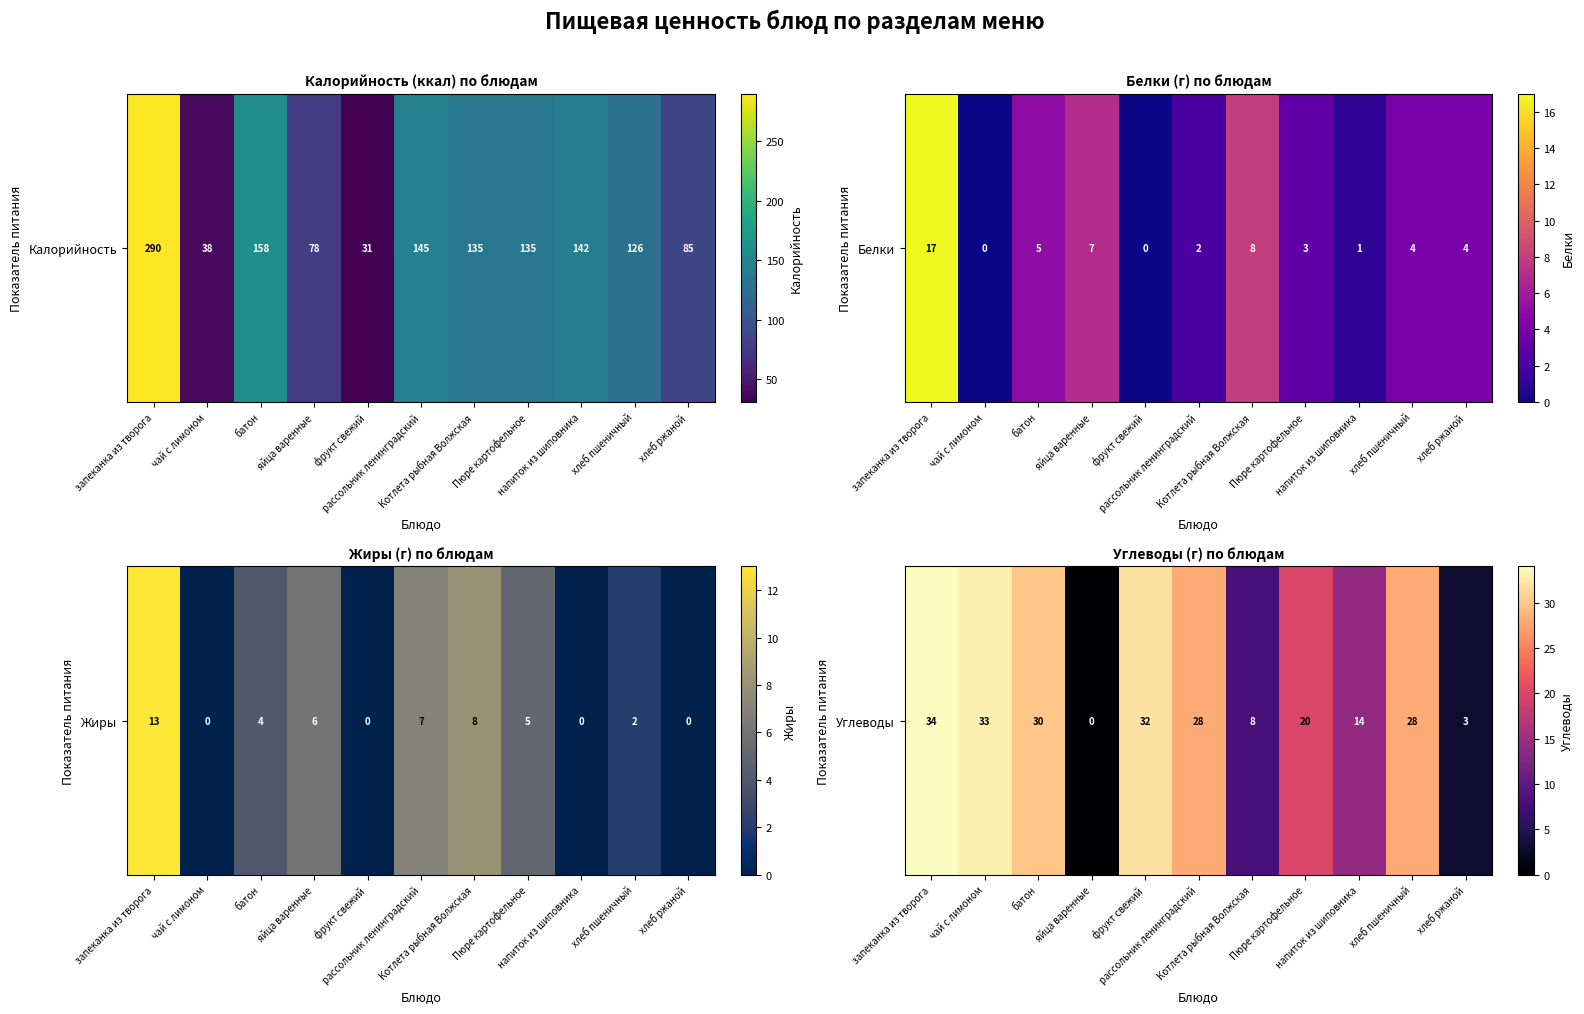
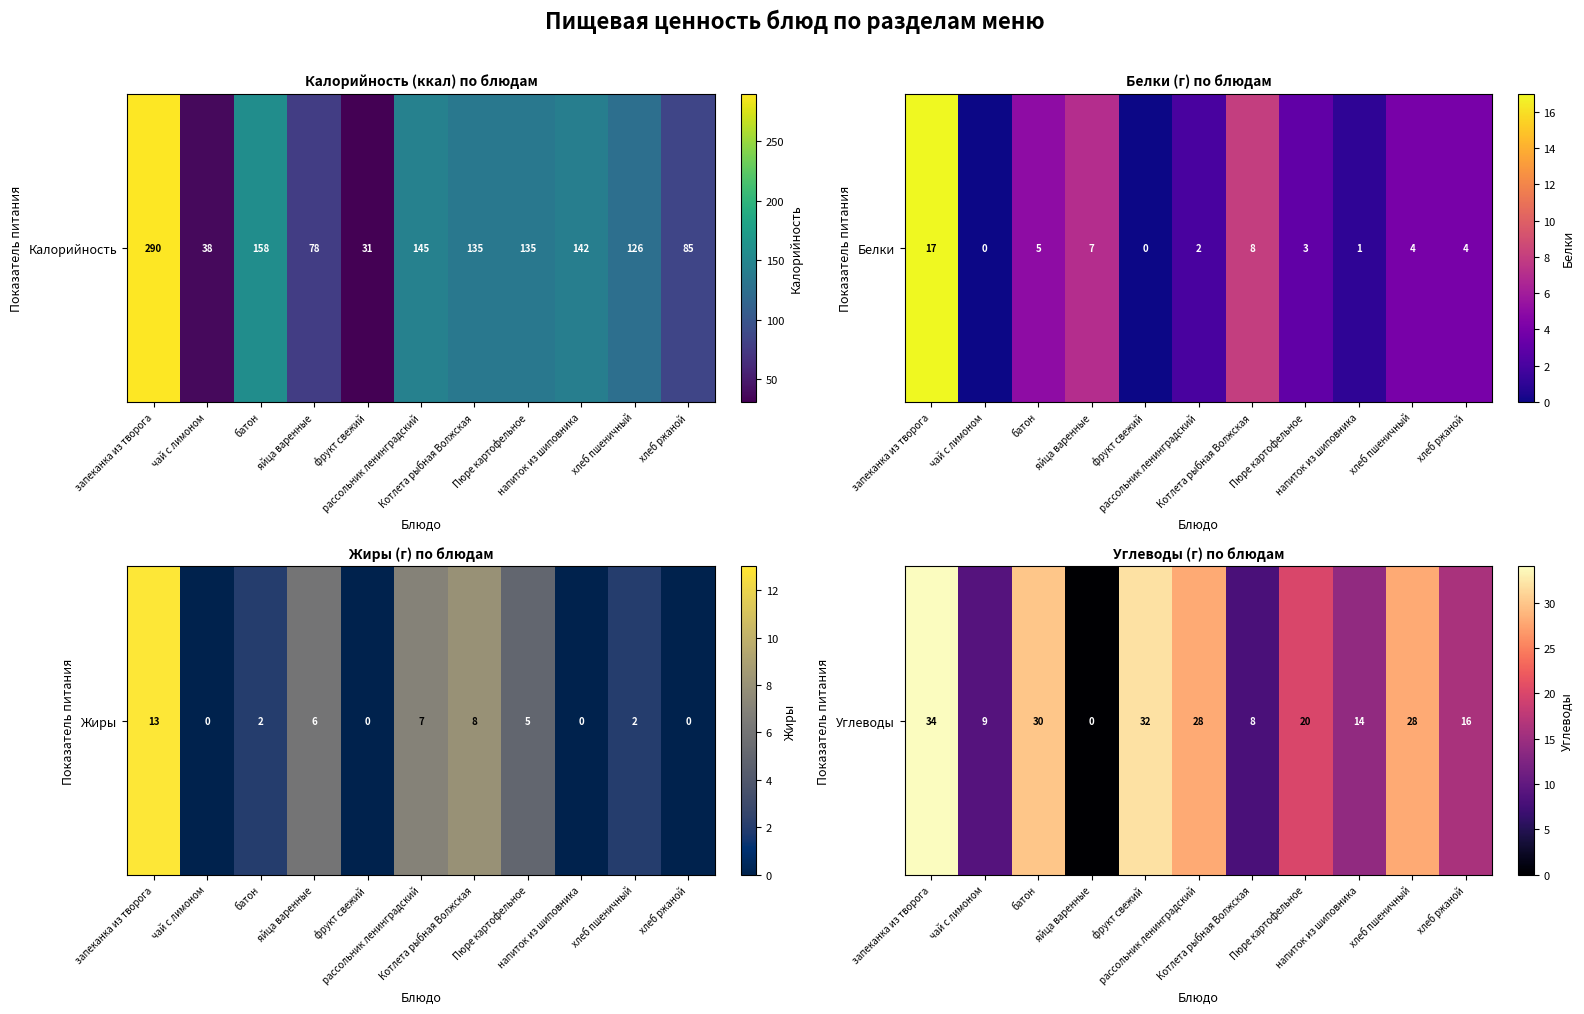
  {
    "Калорийность (ккал) по блюдам": {
      "Калорийность": {
        "запеканка из творога": 290,
        "чай с лимоном": 38,
        "батон": 158,
        "яйца варенные": 78,
        "фрукт свежий": 31,
        "рассольник ленинградский": 145,
        "Котлета рыбная Волжская": 135,
        "Пюре картофельное": 135,
        "напиток из шиповника": 142,
        "хлеб пшеничный": 126,
        "хлеб ржаной": 85
      }
    },
    "Белки (г) по блюдам": {
      "Белки": {
        "запеканка из творога": 17,
        "чай с лимоном": 0,
        "батон": 5,
        "яйца варенные": 7,
        "фрукт свежий": 0,
        "рассольник ленинградский": 2,
        "Котлета рыбная Волжская": 8,
        "Пюре картофельное": 3,
        "напиток из шиповника": 1,
        "хлеб пшеничный": 4,
        "хлеб ржаной": 4
      }
    },
    "Жиры (г) по блюдам": {
      "Жиры": {
        "запеканка из творога": 13,
        "чай с лимоном": 0,
-       "батон": 4,
+       "батон": 2,
        "яйца варенные": 6,
        "фрукт свежий": 0,
        "рассольник ленинградский": 7,
        "Котлета рыбная Волжская": 8,
        "Пюре картофельное": 5,
        "напиток из шиповника": 0,
        "хлеб пшеничный": 2,
        "хлеб ржаной": 0
      }
    },
    "Углеводы (г) по блюдам": {
      "Углеводы": {
        "запеканка из творога": 34,
-       "чай с лимоном": 33,
+       "чай с лимоном": 9,
        "батон": 30,
        "яйца варенные": 0,
        "фрукт свежий": 32,
        "рассольник ленинградский": 28,
        "Котлета рыбная Волжская": 8,
        "Пюре картофельное": 20,
        "напиток из шиповника": 14,
        "хлеб пшеничный": 28,
-       "хлеб ржаной": 3
+       "хлеб ржаной": 16
      }
    }
  }
